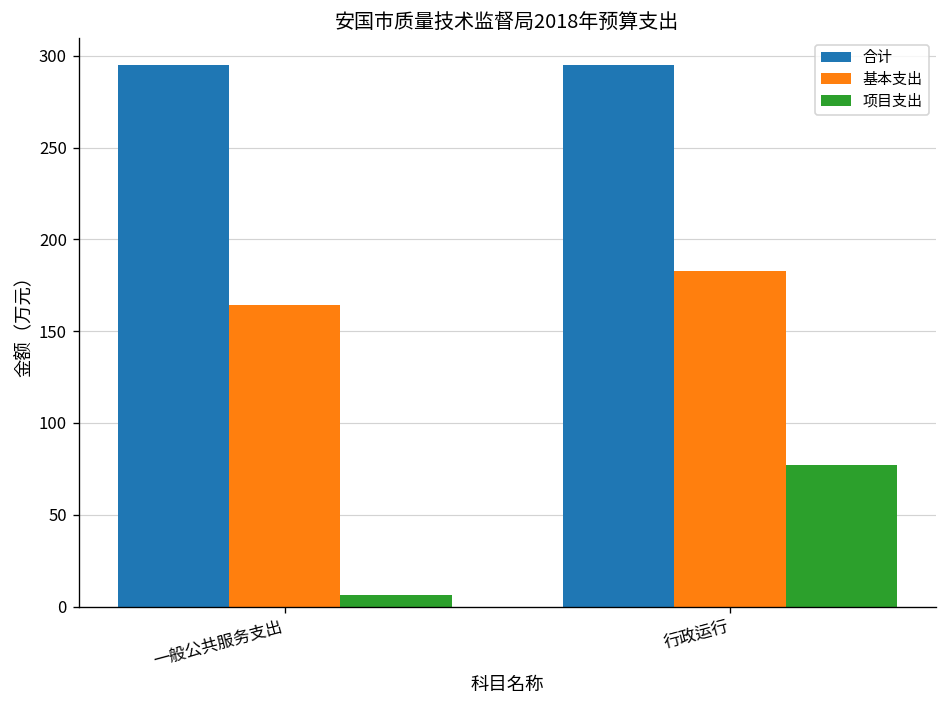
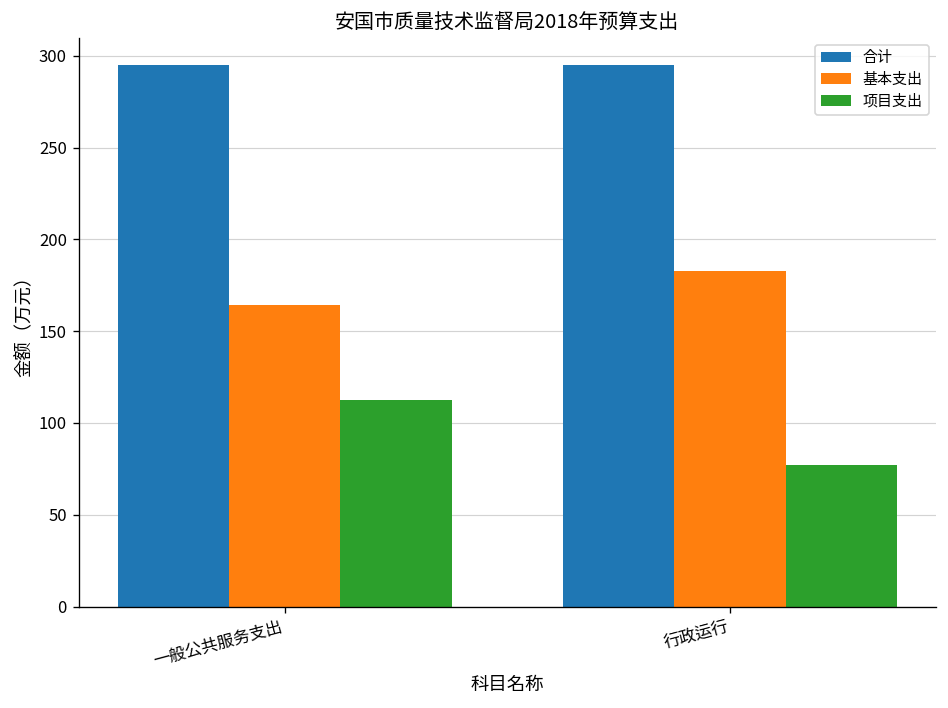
  {
    "合计": {
      "一般公共服务支出": 295,
      "行政运行": 295
    },
    "基本支出": {
      "一般公共服务支出": 164,
      "行政运行": 183
    },
    "项目支出": {
-     "一般公共服务支出": 6,
+     "一般公共服务支出": 112,
      "行政运行": 77
    }
  }
